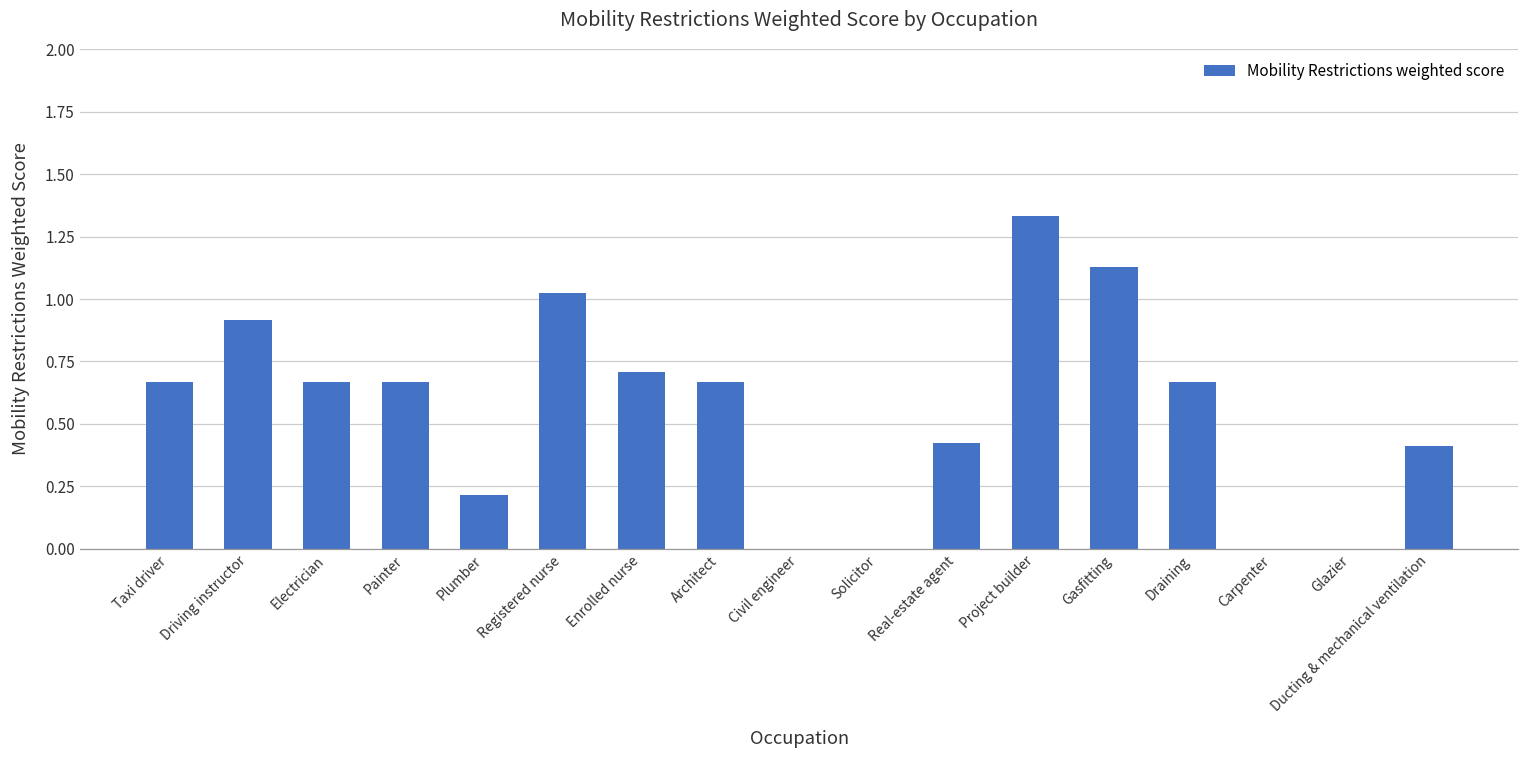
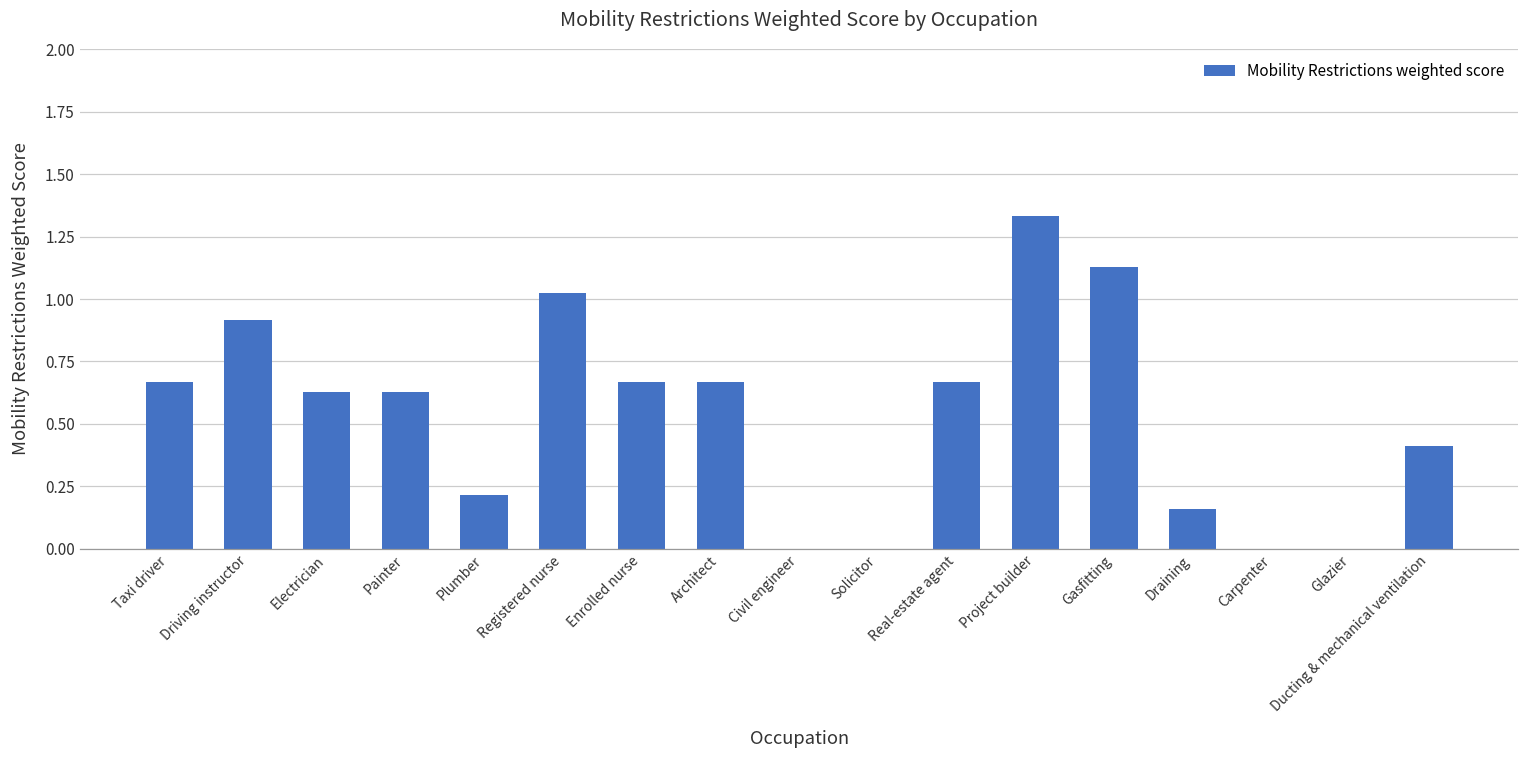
  {
    "Taxi driver": 0.67,
    "Driving instructor": 0.92,
-   "Electrician": 0.67,
-   "Painter": 0.67,
+   "Electrician": 0.63,
+   "Painter": 0.63,
    "Plumber": 0.21,
    "Registered nurse": 1.02,
-   "Enrolled nurse": 0.71,
+   "Enrolled nurse": 0.67,
    "Architect": 0.67,
    "Civil engineer": 0.00,
    "Solicitor": 0.00,
-   "Real-estate agent": 0.42,
+   "Real-estate agent": 0.67,
    "Project builder": 1.33,
    "Gasfitting": 1.13,
-   "Draining": 0.67,
+   "Draining": 0.16,
    "Carpenter": 0.00,
    "Glazier": 0.00,
    "Ducting & mechanical ventilation": 0.41
  }
